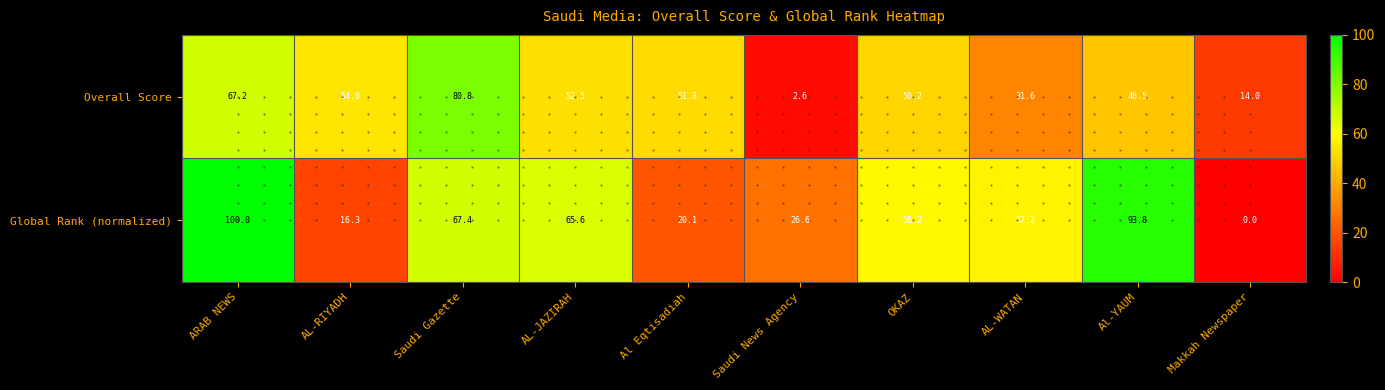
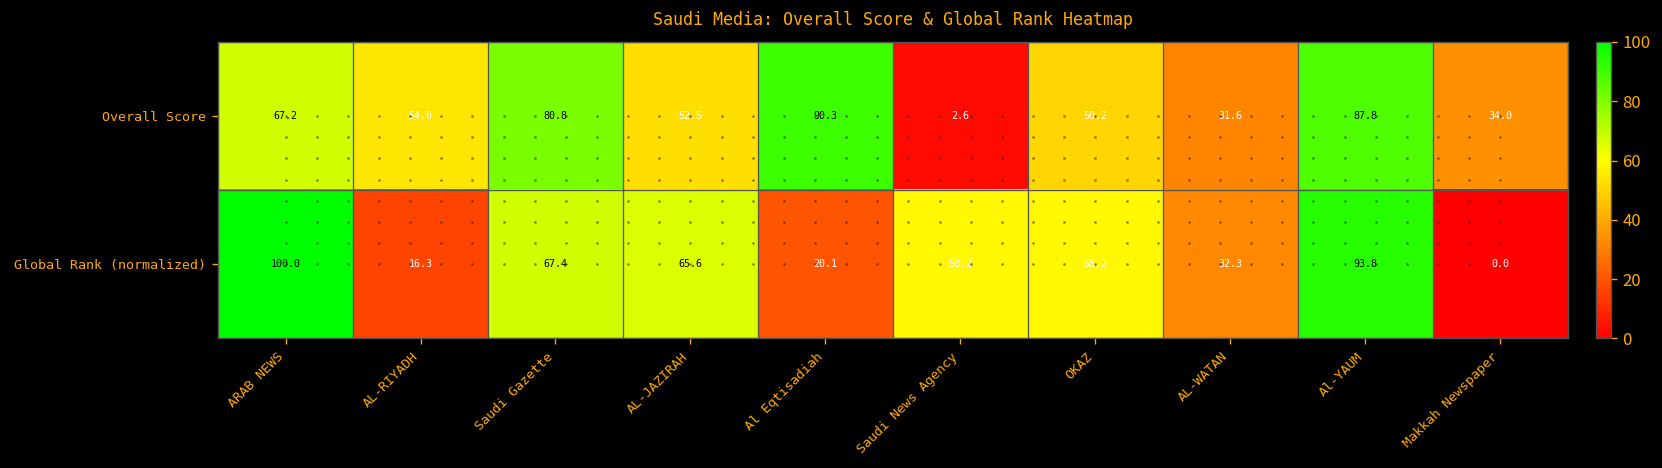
  {
    "Overall Score": {
-     "Al Eqtisadiah": 51.8,
-     "Al-YAUM": 46.5,
-     "Makkah Newspaper": 14.0
+     "Al Eqtisadiah": 90.3,
+     "Al-YAUM": 87.8,
+     "Makkah Newspaper": 34.0
    },
    "Global Rank (normalized)": {
-     "Saudi News Agency": 26.6,
-     "AL-WATAN": 57.2
+     "Saudi News Agency": 58.2,
+     "AL-WATAN": 32.3
    }
  }
